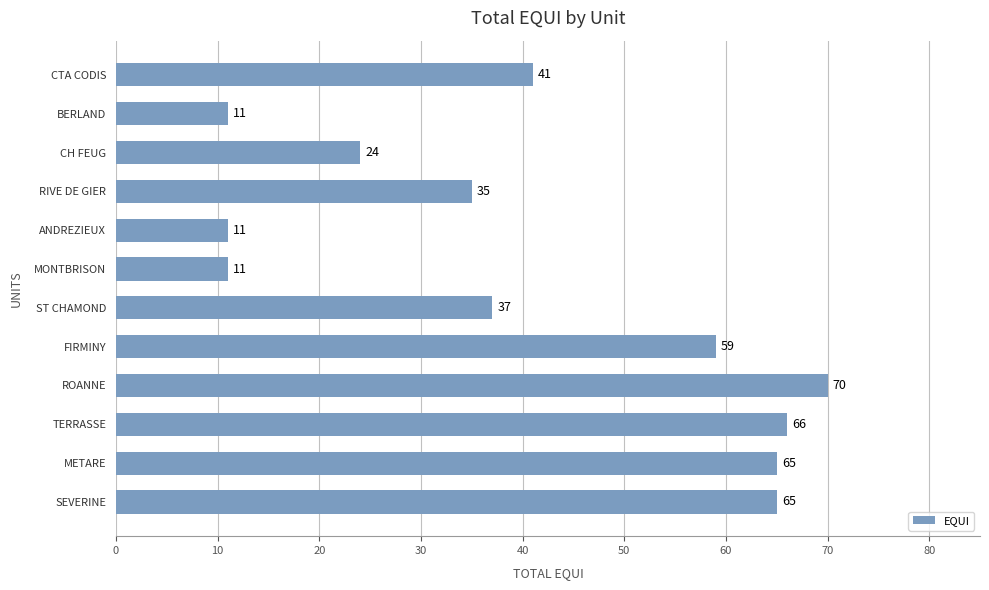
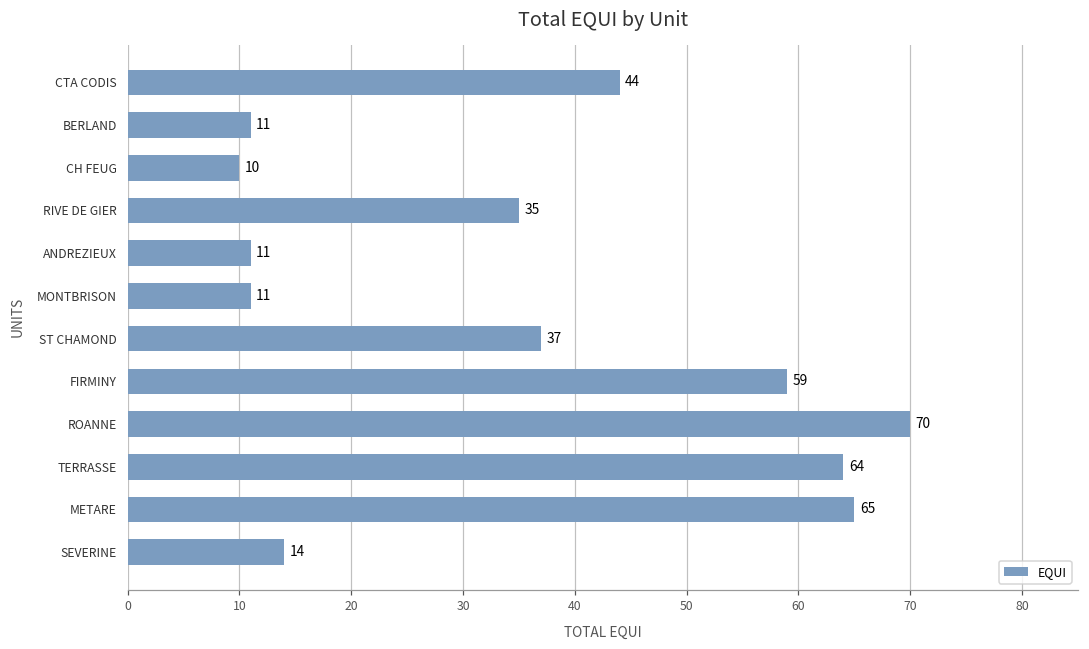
  {
-   "CTA CODIS": 41,
+   "CTA CODIS": 44,
    "BERLAND": 11,
-   "CH FEUG": 24,
+   "CH FEUG": 10,
    "RIVE DE GIER": 35,
    "ANDREZIEUX": 11,
    "MONTBRISON": 11,
    "ST CHAMOND": 37,
    "FIRMINY": 59,
    "ROANNE": 70,
-   "TERRASSE": 66,
+   "TERRASSE": 64,
    "METARE": 65,
-   "SEVERINE": 65
+   "SEVERINE": 14
  }
